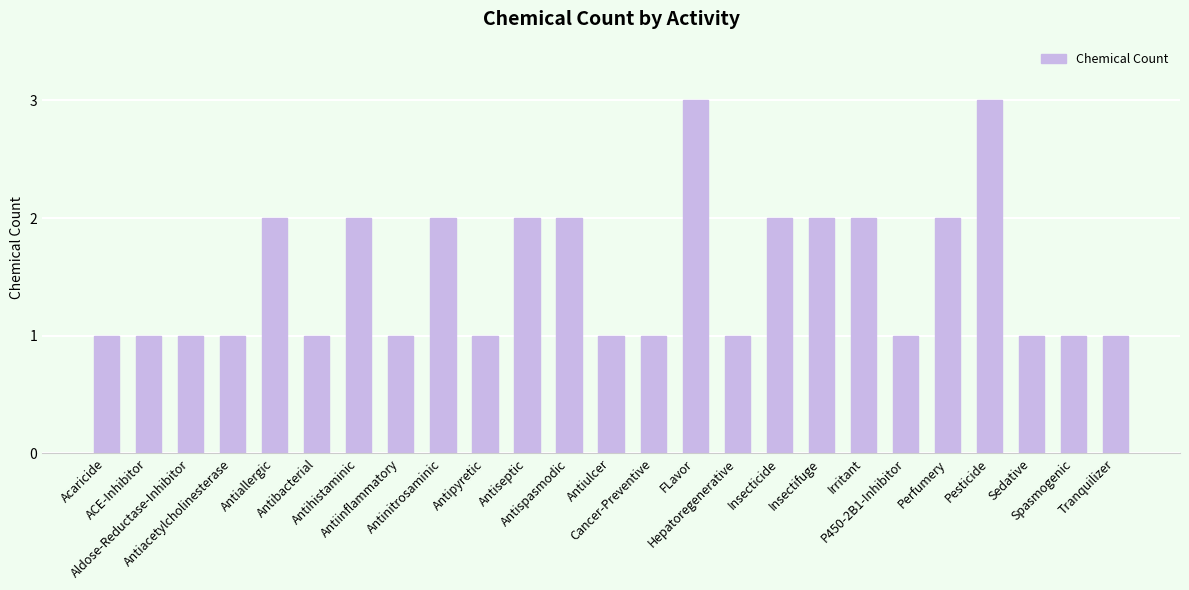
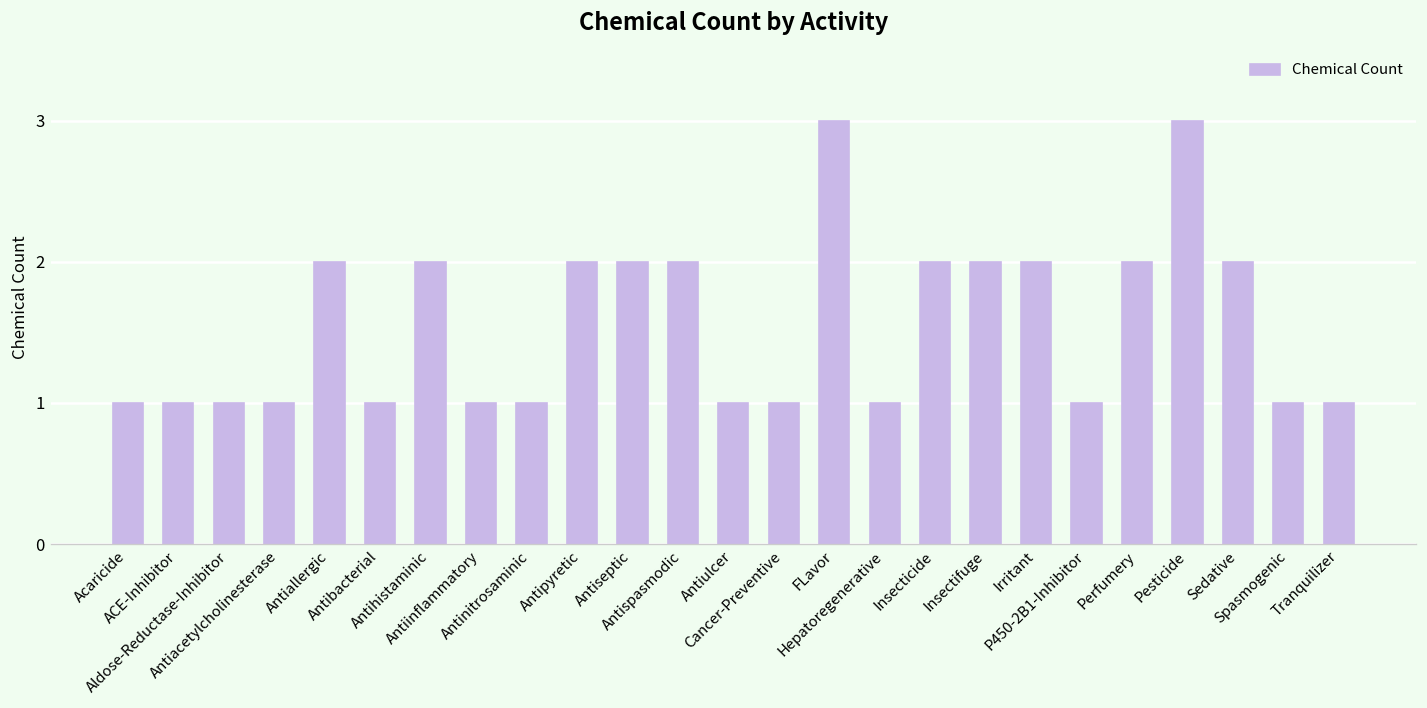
  {
    "Acaricide": 1,
    "ACE-Inhibitor": 1,
    "Aldose-Reductase-Inhibitor": 1,
    "Antiacetylcholinesterase": 1,
    "Antiallergic": 2,
    "Antibacterial": 1,
    "Antihistaminic": 2,
    "Antiinflammatory": 1,
-   "Antinitrosaminic": 2,
-   "Antipyretic": 1,
+   "Antinitrosaminic": 1,
+   "Antipyretic": 2,
    "Antiseptic": 2,
    "Antispasmodic": 2,
    "Antiulcer": 1,
    "Cancer-Preventive": 1,
    "FLavor": 3,
    "Hepatoregenerative": 1,
    "Insecticide": 2,
    "Insectifuge": 2,
    "Irritant": 2,
    "P450-2B1-Inhibitor": 1,
    "Perfumery": 2,
    "Pesticide": 3,
-   "Sedative": 1,
+   "Sedative": 2,
    "Spasmogenic": 1,
    "Tranquilizer": 1
  }
